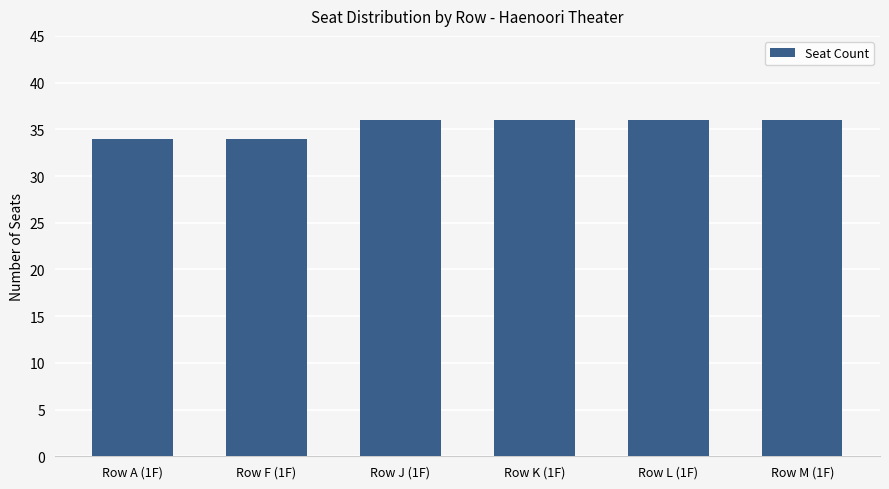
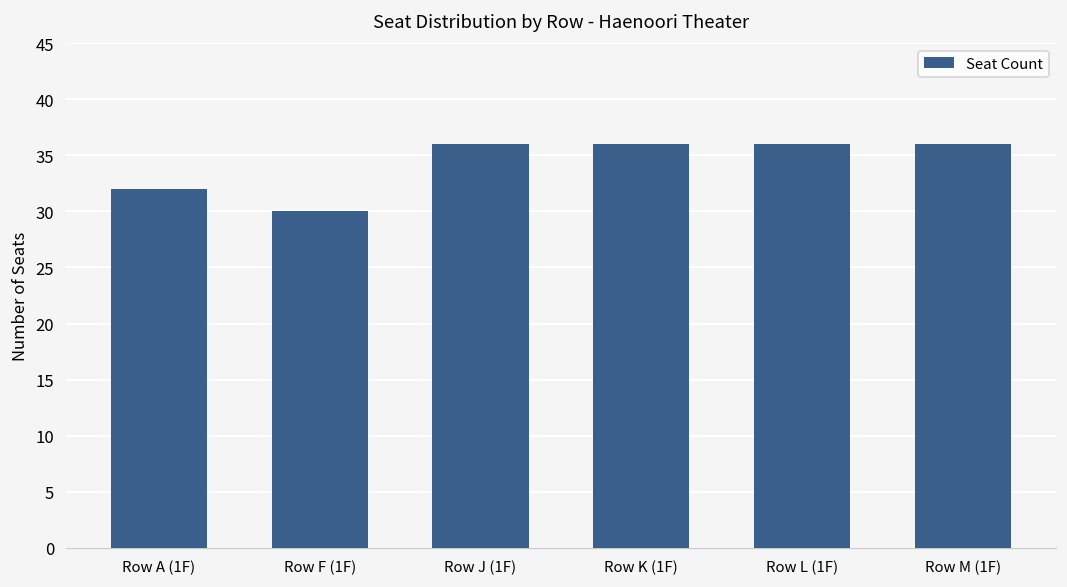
  {
-   "Row A (1F)": 34,
-   "Row F (1F)": 34,
+   "Row A (1F)": 32,
+   "Row F (1F)": 30,
    "Row J (1F)": 36,
    "Row K (1F)": 36,
    "Row L (1F)": 36,
    "Row M (1F)": 36
  }
